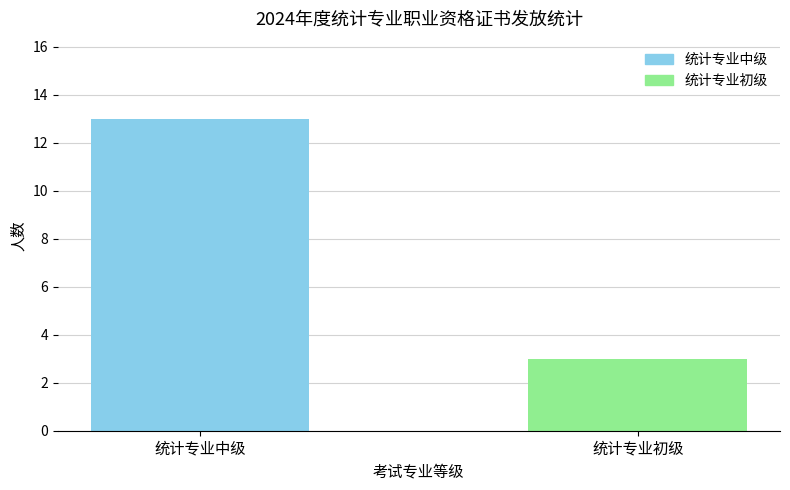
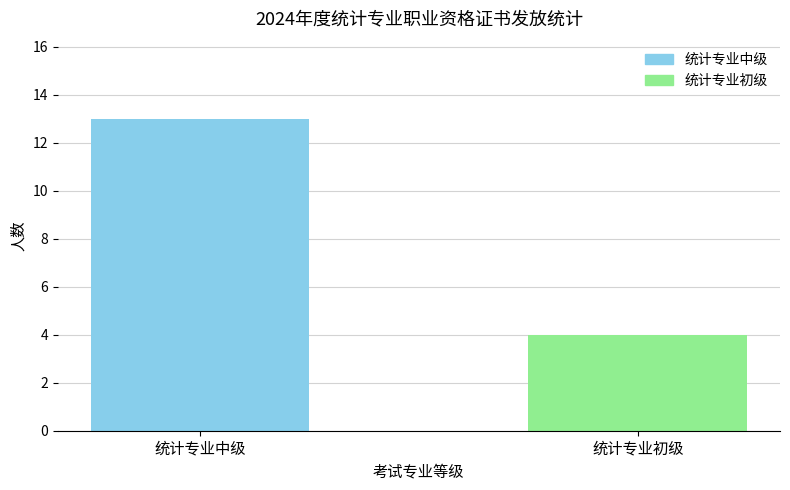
  {
    "统计专业中级": 13,
-   "统计专业初级": 3
+   "统计专业初级": 4
  }
